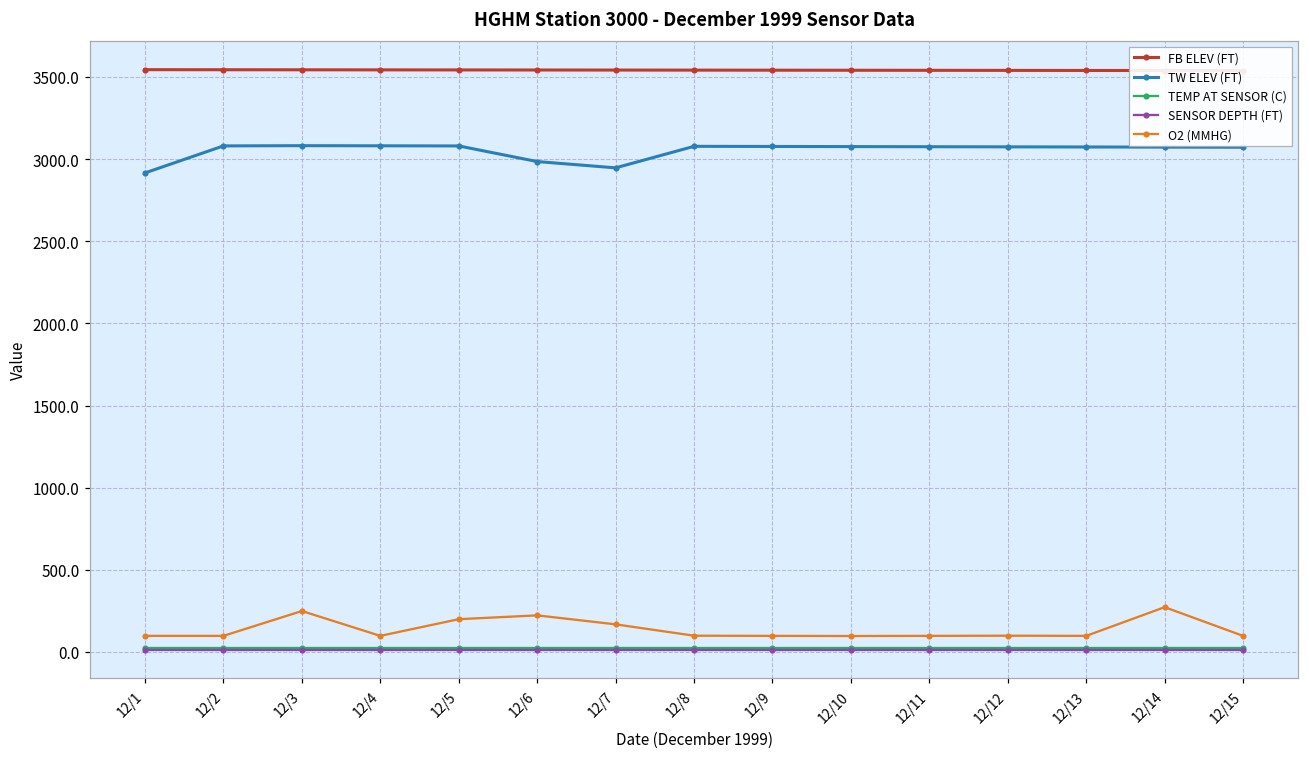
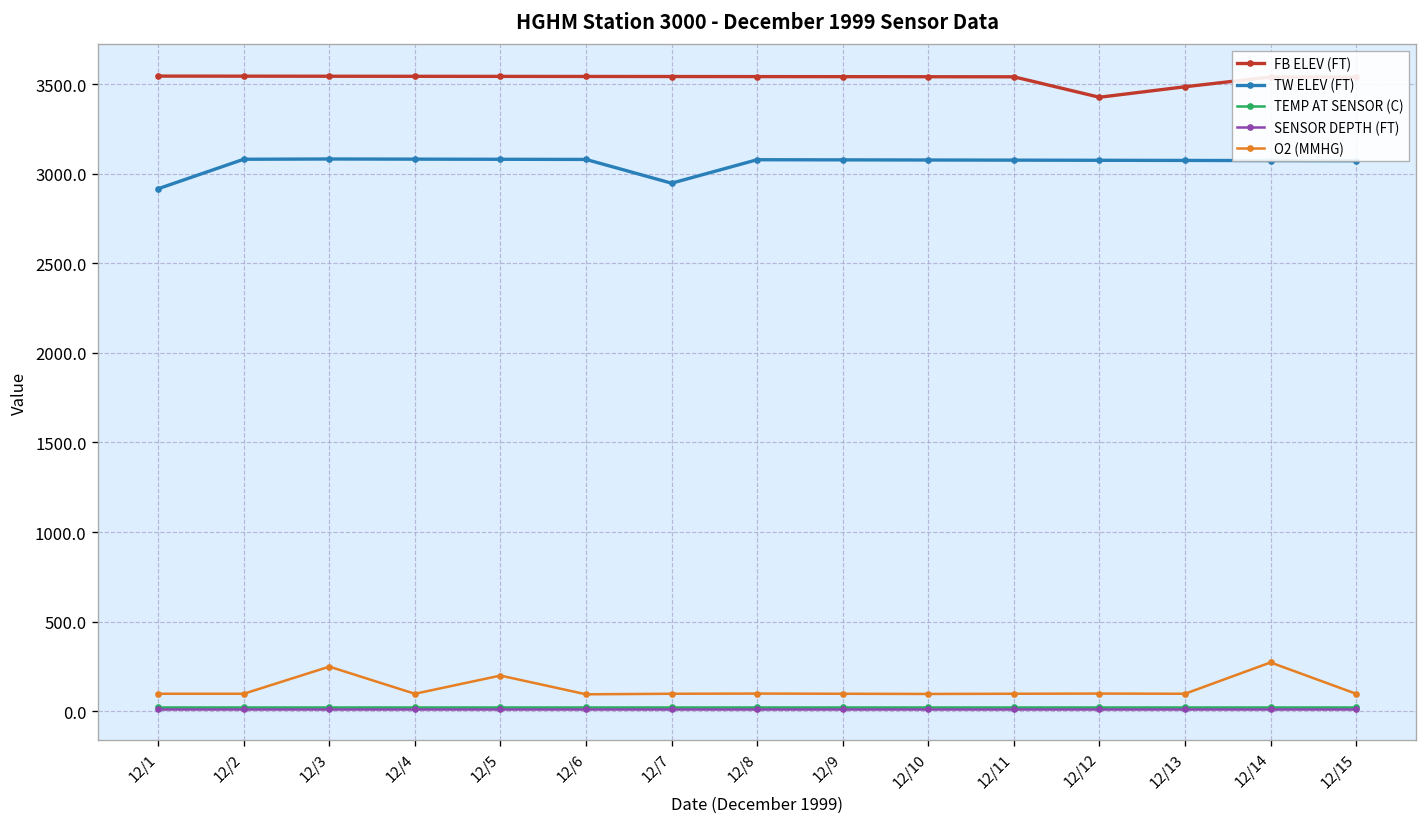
  {
    "FB ELEV (FT)": {
      "12/1": 3540,
      "12/2": 3540,
      "12/3": 3540,
      "12/4": 3540,
      "12/5": 3540,
      "12/6": 3540,
      "12/7": 3540,
      "12/8": 3540,
      "12/9": 3540,
      "12/10": 3540,
      "12/11": 3540,
-     "12/12": 3540,
-     "12/13": 3540
+     "12/12": 3430,
+     "12/13": 3480
    },
    "TW ELEV (FT)": {
      "12/1": 2920,
      "12/2": 3080,
      "12/3": 3080,
      "12/4": 3080,
      "12/5": 3080,
-     "12/6": 2990,
+     "12/6": 3080,
      "12/7": 2950,
      "12/8": 3080,
      "12/9": 3080,
      "12/10": 3080,
      "12/11": 3080,
      "12/12": 3070,
      "12/13": 3070,
      "12/14": 3070,
      "12/15": 3070
    },
    "O2 (MMHG)": {
      "12/1": 100,
      "12/2": 100,
      "12/3": 250,
      "12/4": 100,
      "12/5": 200,
-     "12/6": 220,
-     "12/7": 170,
+     "12/6": 100,
+     "12/7": 100,
      "12/8": 100,
      "12/9": 100,
      "12/10": 100,
      "12/11": 100,
      "12/12": 100,
      "12/13": 100,
      "12/14": 270,
      "12/15": 100
    }
  }
